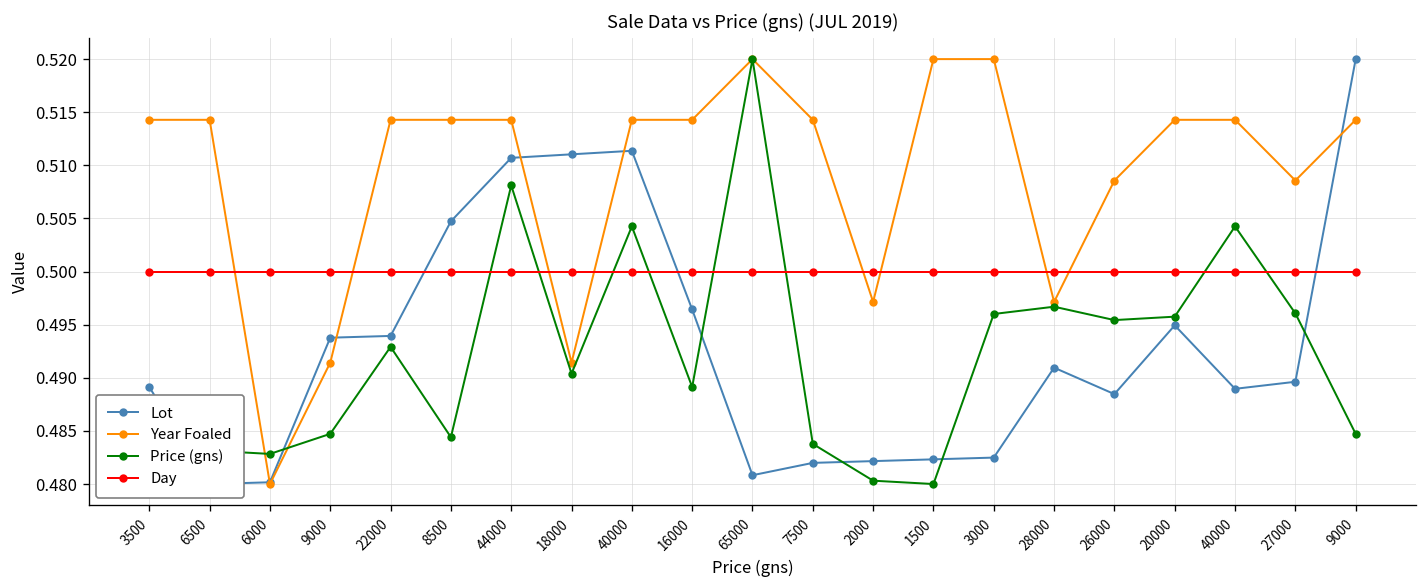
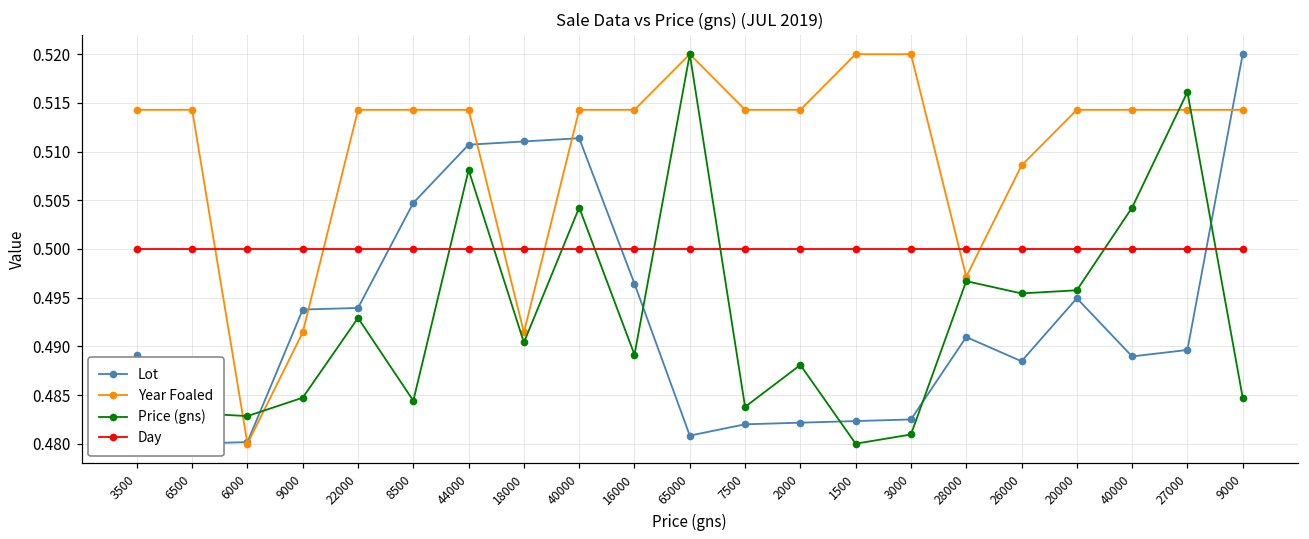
  {
    "Lot": {
      "3500": 0.489,
      "22000": 0.494,
      "8500": 0.505,
      "44000": 0.511,
      "18000": 0.511,
      "16000": 0.496,
      "65000": 0.481,
      "7500": 0.482,
      "2000": 0.482,
      "1500": 0.482,
      "3000": 0.482,
      "28000": 0.491,
      "26000": 0.488,
      "20000": 0.495,
      "27000": 0.490
    },
    "Year Foaled": {
      "3500": 0.514,
      "6500": 0.514,
      "22000": 0.514,
      "8500": 0.514,
      "44000": 0.514,
      "18000": 0.491,
      "16000": 0.514,
      "7500": 0.514,
-     "2000": 0.497,
+     "2000": 0.514,
      "1500": 0.520,
      "3000": 0.520,
      "28000": 0.497,
      "26000": 0.509,
      "20000": 0.514,
-     "27000": 0.509
+     "27000": 0.514
    },
    "Price (gns)": {
      "6000": 0.483,
      "22000": 0.493,
      "8500": 0.484,
      "44000": 0.508,
      "18000": 0.490,
      "16000": 0.489,
      "7500": 0.484,
-     "2000": 0.480,
+     "2000": 0.488,
      "1500": 0.480,
-     "3000": 0.496,
+     "3000": 0.481,
      "28000": 0.497,
      "26000": 0.495,
      "20000": 0.496,
-     "27000": 0.496
+     "27000": 0.516
    },
    "Day": {
      "3500": 0.500,
      "6500": 0.500,
      "6000": 0.500,
      "22000": 0.500,
      "8500": 0.500,
      "44000": 0.500,
      "18000": 0.500,
      "16000": 0.500,
      "65000": 0.500,
      "7500": 0.500,
      "2000": 0.500,
      "1500": 0.500,
      "3000": 0.500,
      "28000": 0.500,
      "26000": 0.500,
      "20000": 0.500,
      "27000": 0.500
    }
  }
